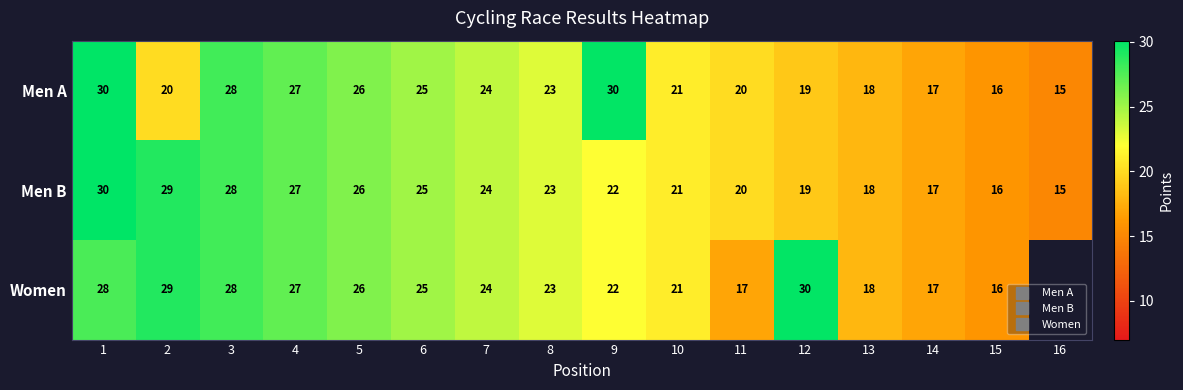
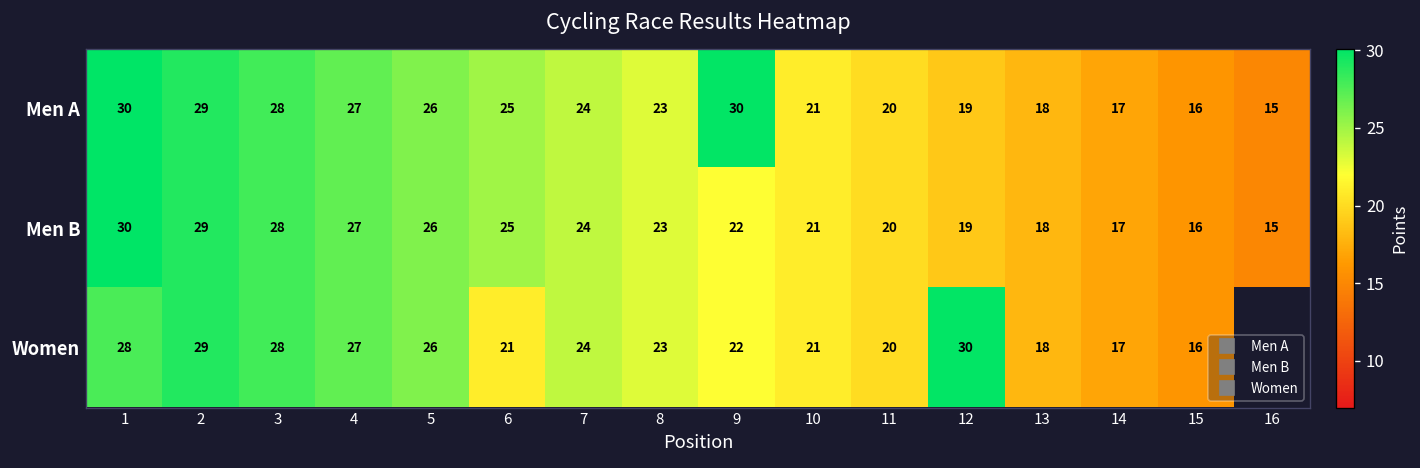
  {
    "Men A": {
      "1": 30,
-     "2": 20,
+     "2": 29,
      "3": 28,
      "4": 27,
      "5": 26,
      "6": 25,
      "7": 24,
      "8": 23,
      "9": 30,
      "10": 21,
      "11": 20,
      "12": 19,
      "13": 18,
      "14": 17,
      "15": 16,
      "16": 15
    },
    "Men B": {
      "1": 30,
      "2": 29,
      "3": 28,
      "4": 27,
      "5": 26,
      "6": 25,
      "7": 24,
      "8": 23,
      "9": 22,
      "10": 21,
      "11": 20,
      "12": 19,
      "13": 18,
      "14": 17,
      "15": 16,
      "16": 15
    },
    "Women": {
      "1": 28,
      "2": 29,
      "3": 28,
      "4": 27,
      "5": 26,
-     "6": 25,
+     "6": 21,
      "7": 24,
      "8": 23,
      "9": 22,
      "10": 21,
-     "11": 17,
+     "11": 20,
      "12": 30,
      "13": 18,
      "14": 17,
      "15": 16
    }
  }
